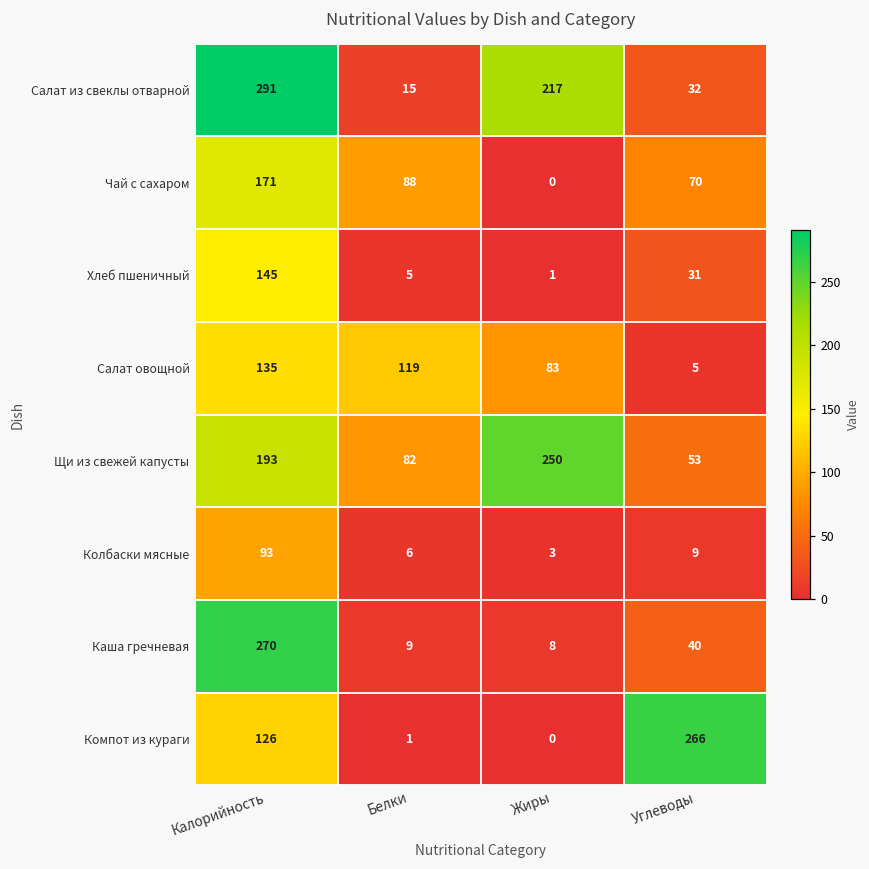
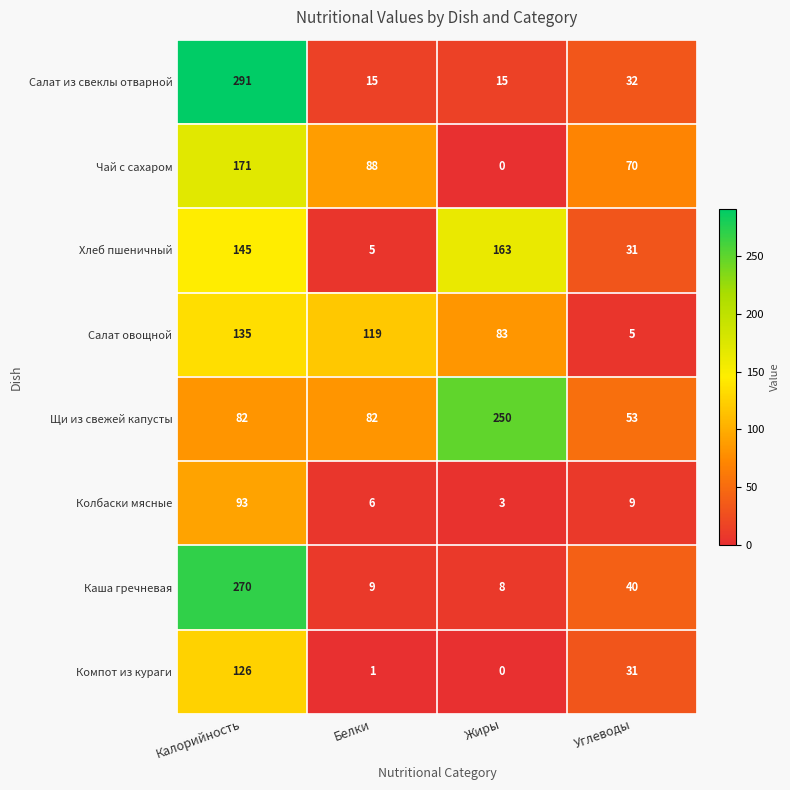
  {
    "Салат из свеклы отварной": {
      "Калорийность": 291,
      "Белки": 15,
-     "Жиры": 217,
+     "Жиры": 15,
      "Углеводы": 32
    },
    "Чай с сахаром": {
      "Калорийность": 171,
      "Белки": 88,
      "Жиры": 0,
      "Углеводы": 70
    },
    "Хлеб пшеничный": {
      "Калорийность": 145,
      "Белки": 5,
-     "Жиры": 1,
+     "Жиры": 163,
      "Углеводы": 31
    },
    "Салат овощной": {
      "Калорийность": 135,
      "Белки": 119,
      "Жиры": 83,
      "Углеводы": 5
    },
    "Щи из свежей капусты": {
-     "Калорийность": 193,
+     "Калорийность": 82,
      "Белки": 82,
      "Жиры": 250,
      "Углеводы": 53
    },
    "Колбаски мясные": {
      "Калорийность": 93,
      "Белки": 6,
      "Жиры": 3,
      "Углеводы": 9
    },
    "Каша гречневая": {
      "Калорийность": 270,
      "Белки": 9,
      "Жиры": 8,
      "Углеводы": 40
    },
    "Компот из кураги": {
      "Калорийность": 126,
      "Белки": 1,
      "Жиры": 0,
-     "Углеводы": 266
+     "Углеводы": 31
    }
  }
